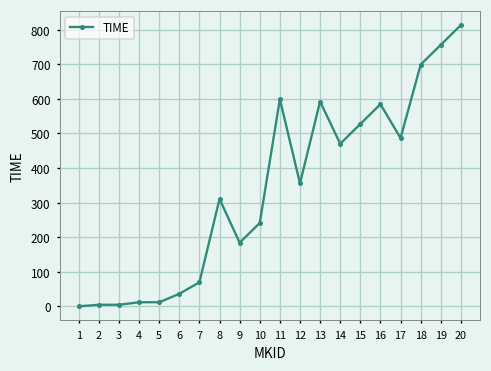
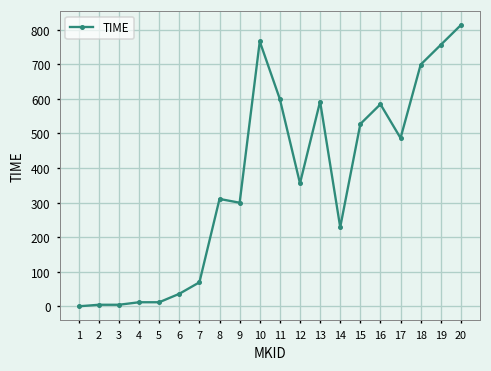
  {
    "1": 0,
    "2": 0,
    "3": 0,
    "4": 10,
    "5": 10,
    "6": 40,
    "7": 70,
    "8": 310,
-   "9": 180,
-   "10": 240,
+   "9": 300,
+   "10": 770,
    "11": 600,
    "12": 360,
    "13": 590,
-   "14": 470,
+   "14": 230,
    "15": 530,
    "16": 580,
    "17": 490,
    "18": 700,
    "19": 760,
    "20": 810
  }
